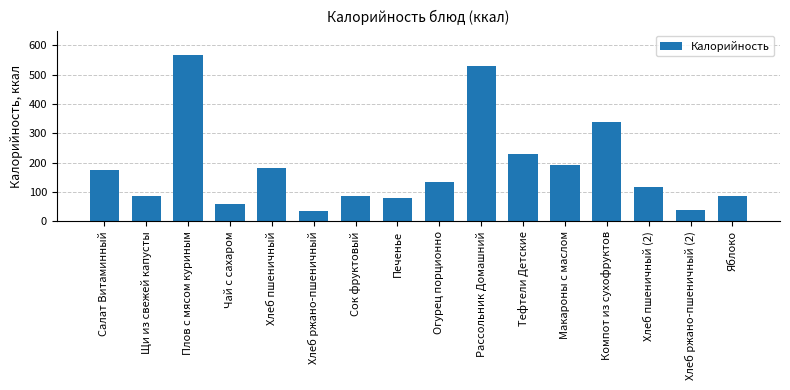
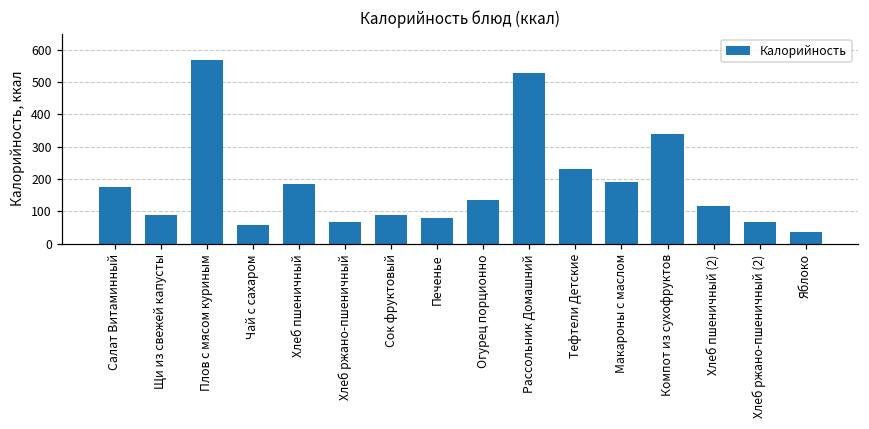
  {
    "Салат Витаминный": 180,
    "Щи из свежей капусты": 90,
    "Плов с мясом куриным": 570,
    "Чай с сахаром": 60,
    "Хлеб пшеничный": 180,
-   "Хлеб ржано-пшеничный": 30,
+   "Хлеб ржано-пшеничный": 70,
    "Сок фруктовый": 90,
    "Печенье": 80,
    "Огурец порционно": 130,
    "Рассольник Домашний": 530,
    "Тефтели Детские": 230,
    "Макароны с маслом": 190,
    "Компот из сухофруктов": 340,
    "Хлеб пшеничный (2)": 120,
-   "Хлеб ржано-пшеничный (2)": 40,
-   "Яблоко": 90
+   "Хлеб ржано-пшеничный (2)": 70,
+   "Яблоко": 30
  }
